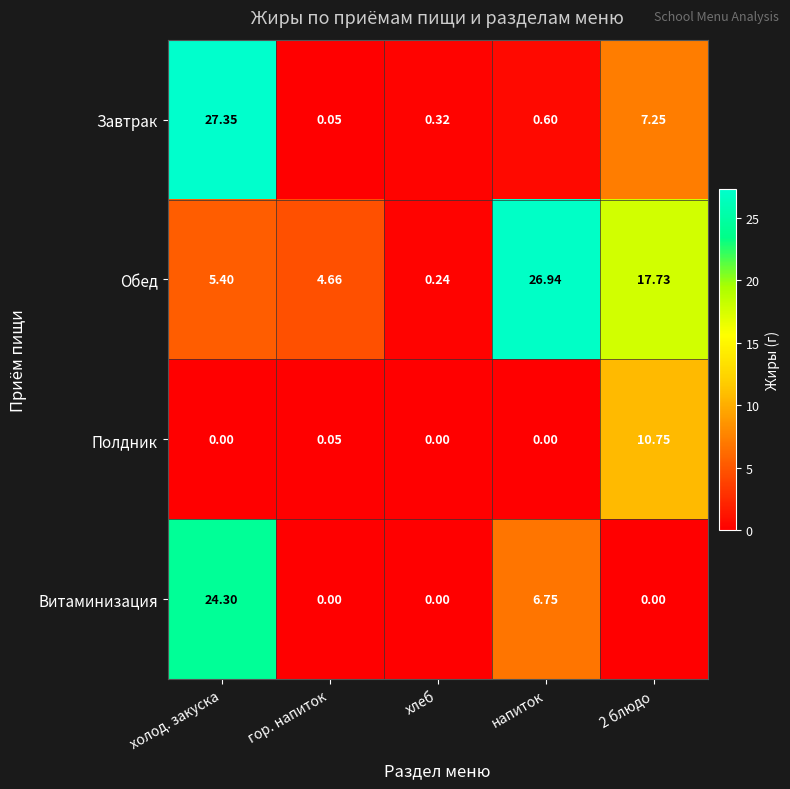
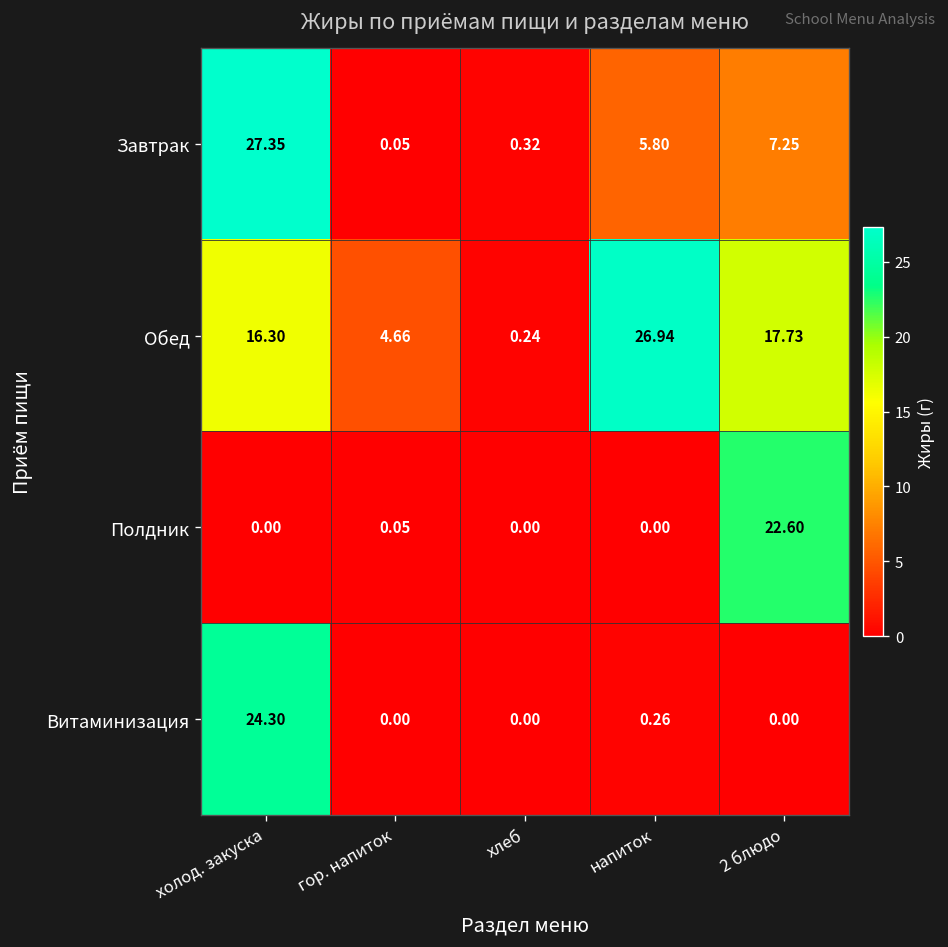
  {
    "Завтрак": {
      "холод. закуска": 27.35,
      "гор. напиток": 0.05,
      "хлеб": 0.32,
-     "напиток": 0.60,
+     "напиток": 5.80,
      "2 блюдо": 7.25
    },
    "Обед": {
-     "холод. закуска": 5.40,
+     "холод. закуска": 16.30,
      "гор. напиток": 4.66,
      "хлеб": 0.24,
      "напиток": 26.94,
      "2 блюдо": 17.73
    },
    "Полдник": {
      "холод. закуска": 0.00,
      "гор. напиток": 0.05,
      "хлеб": 0.00,
      "напиток": 0.00,
-     "2 блюдо": 10.75
+     "2 блюдо": 22.60
    },
    "Витаминизация": {
      "холод. закуска": 24.30,
      "гор. напиток": 0.00,
      "хлеб": 0.00,
-     "напиток": 6.75,
+     "напиток": 0.26,
      "2 блюдо": 0.00
    }
  }
